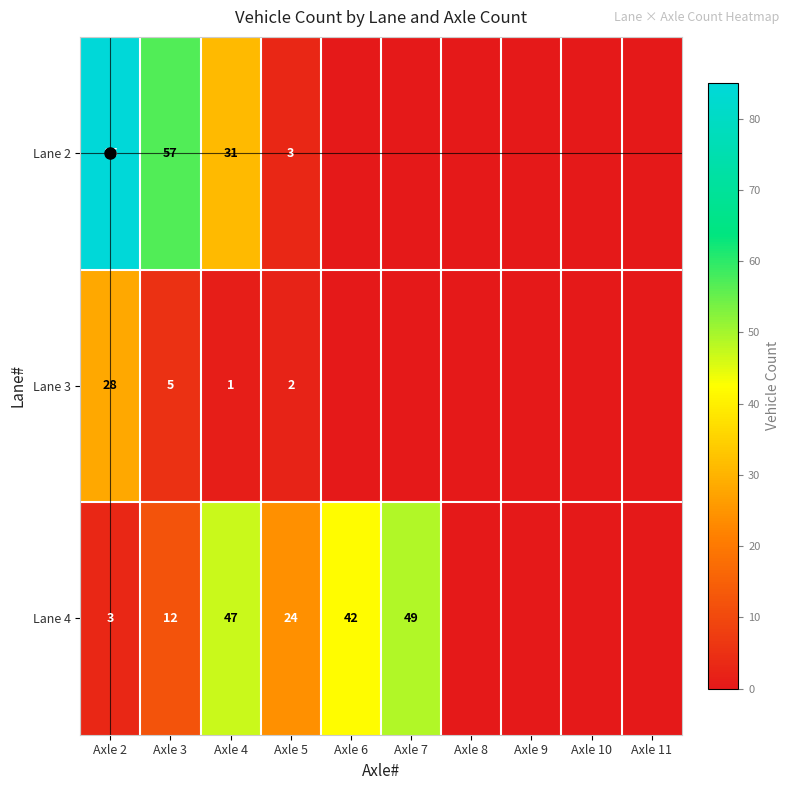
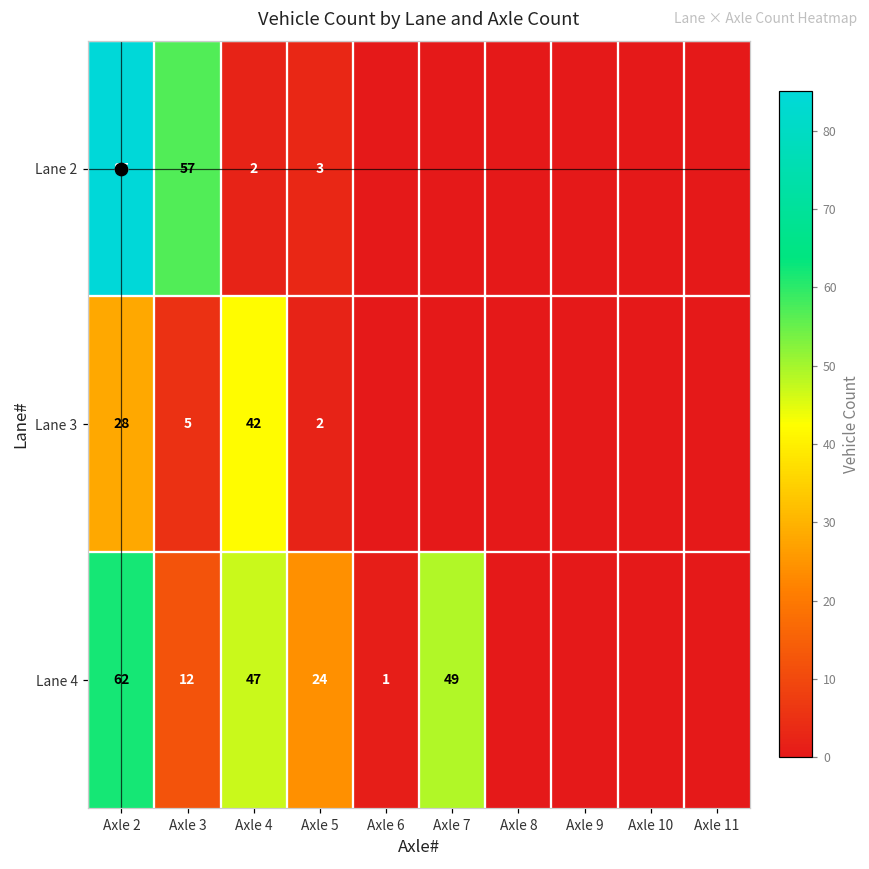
  {
    "Lane 2": {
      "Axle 3": 57,
-     "Axle 4": 31,
+     "Axle 4": 2,
      "Axle 5": 3
    },
    "Lane 3": {
      "Axle 2": 28,
      "Axle 3": 5,
-     "Axle 4": 1,
+     "Axle 4": 42,
      "Axle 5": 2
    },
    "Lane 4": {
-     "Axle 2": 3,
+     "Axle 2": 62,
      "Axle 3": 12,
      "Axle 4": 47,
      "Axle 5": 24,
-     "Axle 6": 42,
+     "Axle 6": 1,
      "Axle 7": 49
    }
  }
